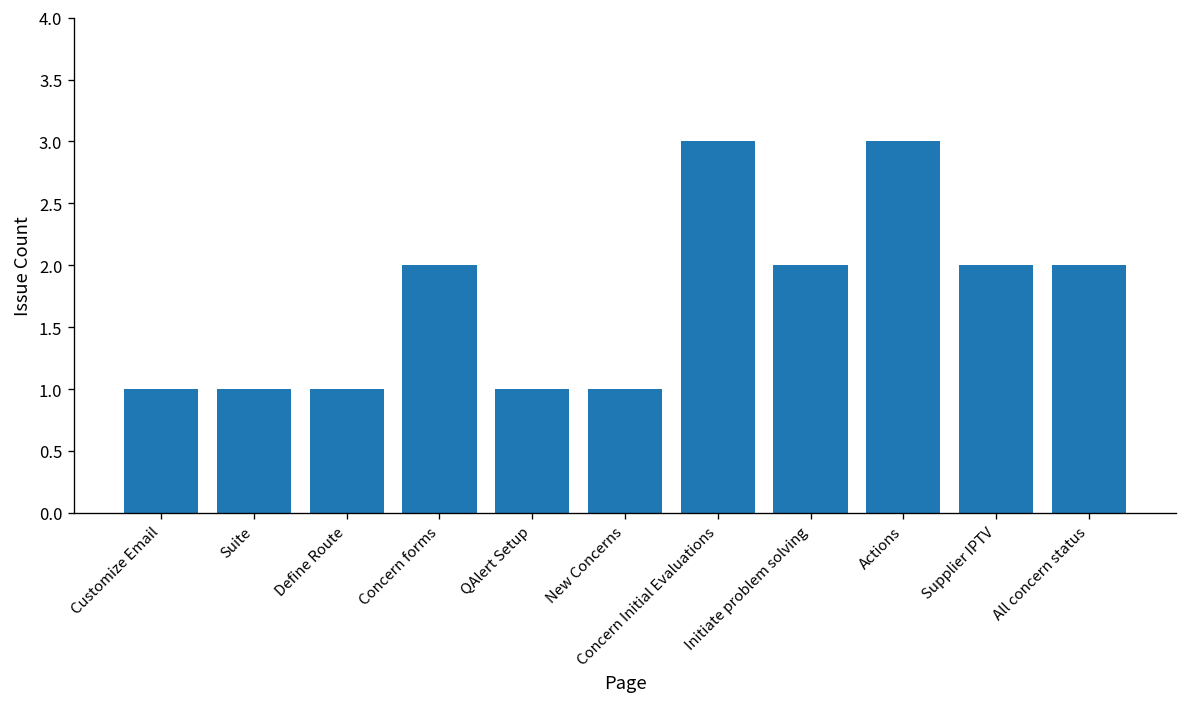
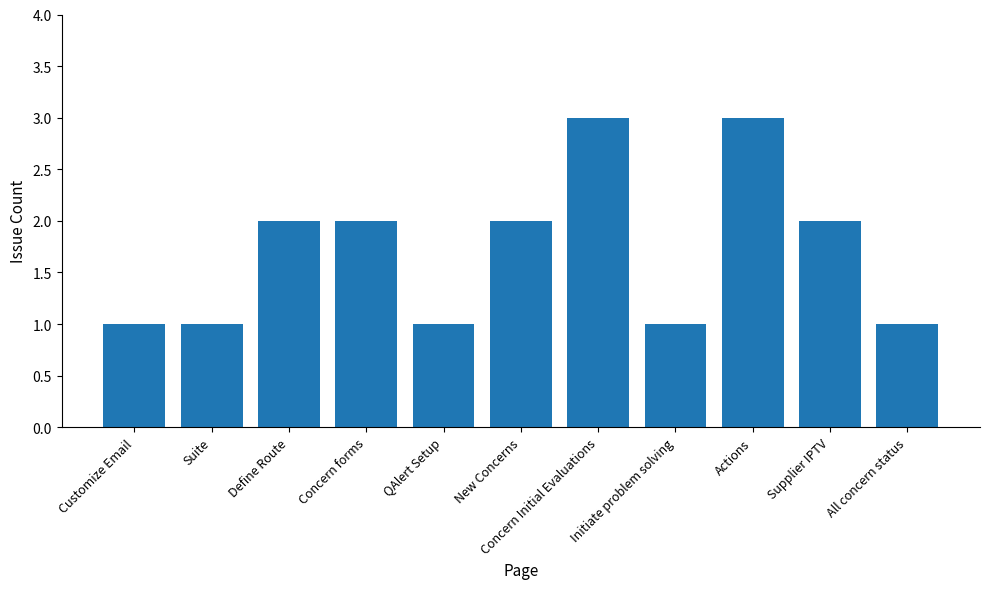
  {
    "Customize Email": 1,
    "Suite": 1,
-   "Define Route": 1,
+   "Define Route": 2,
    "Concern forms": 2,
    "QAlert Setup": 1,
-   "New Concerns": 1,
+   "New Concerns": 2,
    "Concern Initial Evaluations": 3,
-   "Initiate problem solving": 2,
+   "Initiate problem solving": 1,
    "Actions": 3,
    "Supplier IPTV": 2,
-   "All concern status": 2
+   "All concern status": 1
  }
